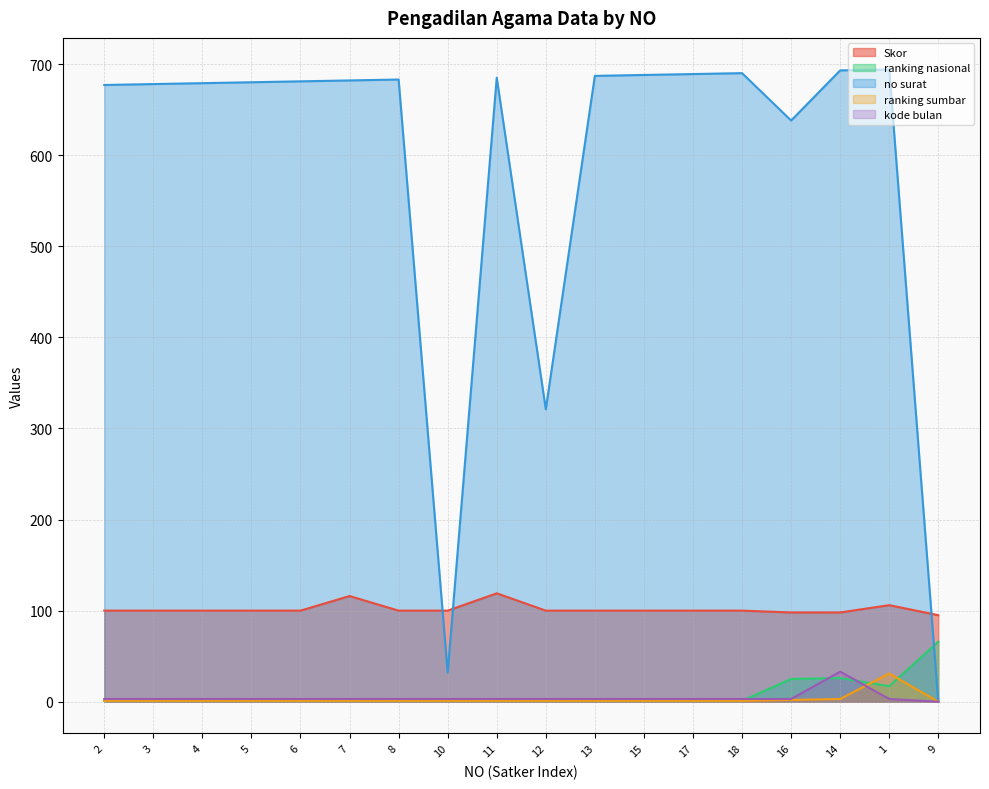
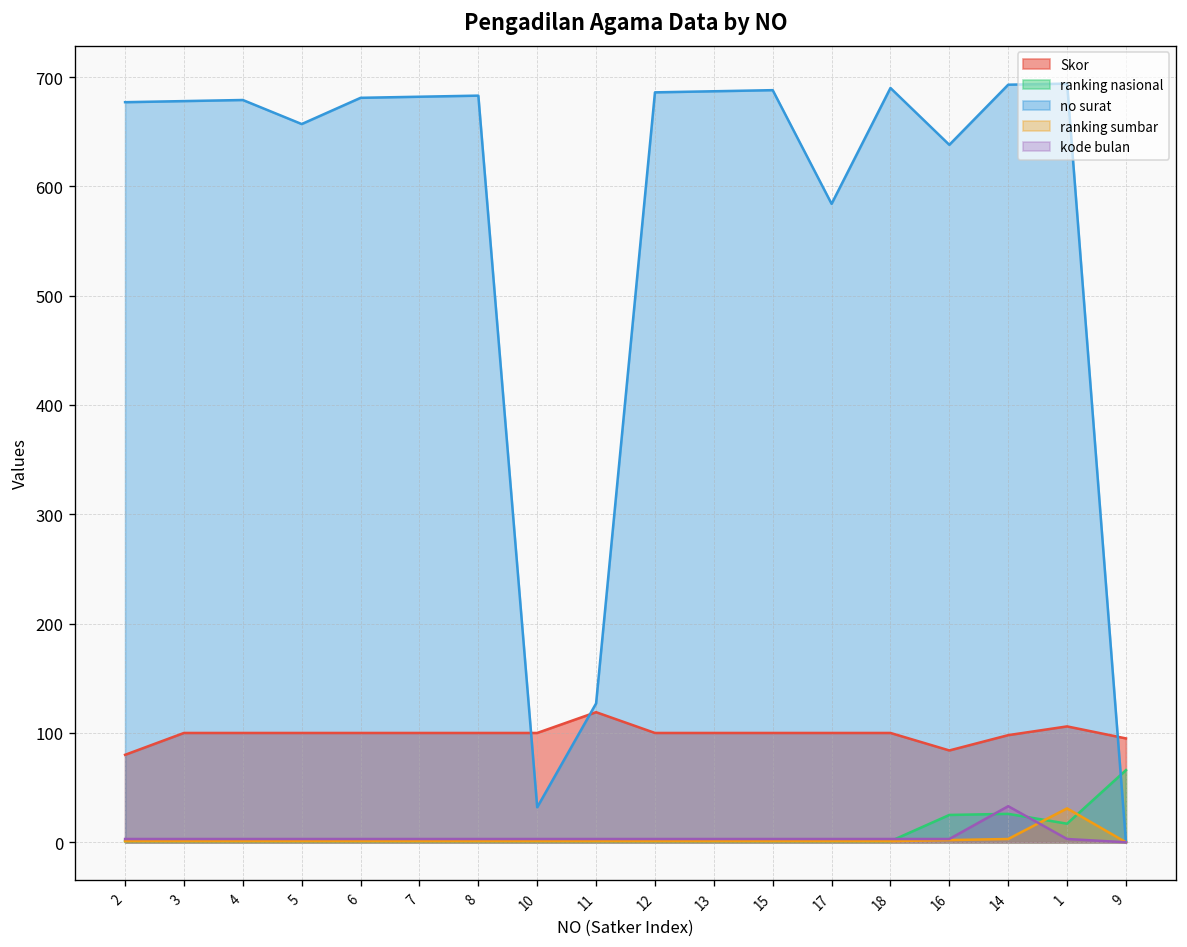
  {
    "Skor": {
-     "2": 100,
+     "2": 80,
      "3": 100,
      "4": 100,
      "5": 100,
      "6": 100,
-     "7": 120,
+     "7": 100,
      "8": 100,
      "10": 100,
      "11": 120,
      "12": 100,
      "13": 100,
      "15": 100,
      "17": 100,
      "18": 100,
-     "16": 100,
+     "16": 80,
      "14": 100,
      "1": 110,
      "9": 100
    },
    "ranking nasional": {
      "16": 30,
      "14": 30,
      "1": 20,
      "9": 70
    },
    "no surat": {
      "2": 680,
      "3": 680,
      "4": 680,
-     "5": 680,
+     "5": 660,
      "6": 680,
      "7": 680,
      "8": 680,
      "10": 30,
-     "11": 690,
-     "12": 320,
+     "11": 130,
+     "12": 690,
      "13": 690,
      "15": 690,
-     "17": 690,
+     "17": 580,
      "18": 690,
      "16": 640,
      "14": 690
    },
    "ranking sumbar": {
      "14": 0,
      "1": 30
    },
    "kode bulan": {
      "14": 30,
      "1": 0
    }
  }
